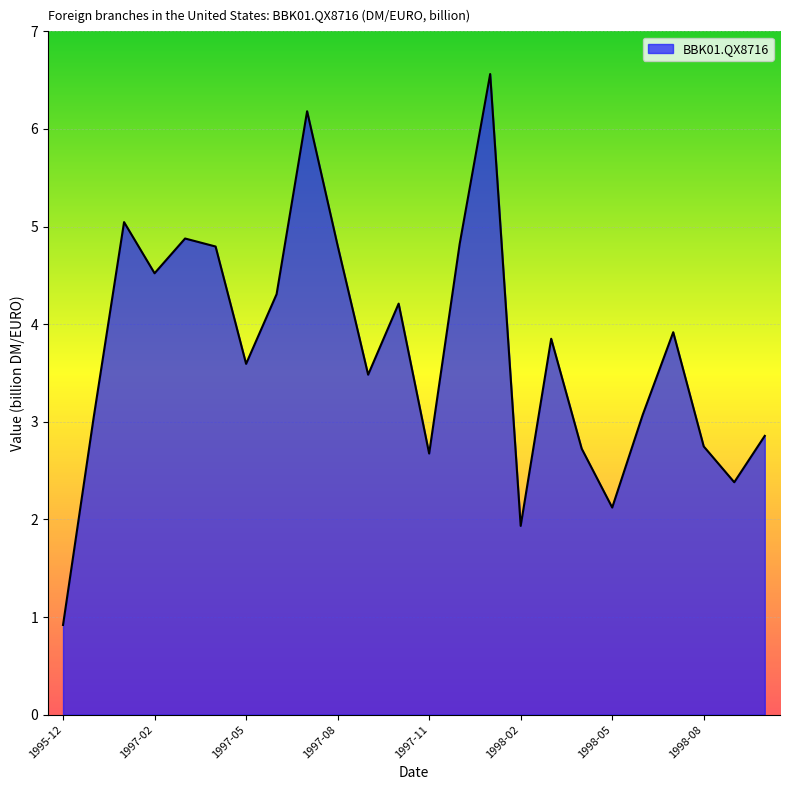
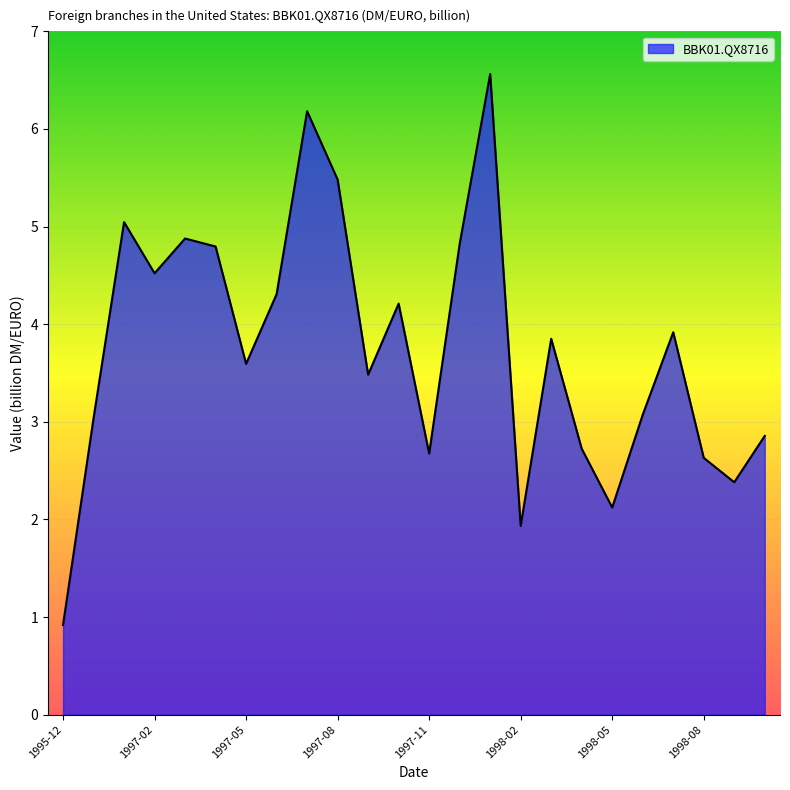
  {
    "1995-12": 0.9,
    "1997-02": 4.5,
    "1997-05": 3.6,
-   "1997-08": 4.8,
+   "1997-08": 5.5,
    "1997-11": 2.7,
    "1998-02": 1.9,
    "1998-05": 2.1,
-   "1998-08": 2.7
+   "1998-08": 2.6
  }
